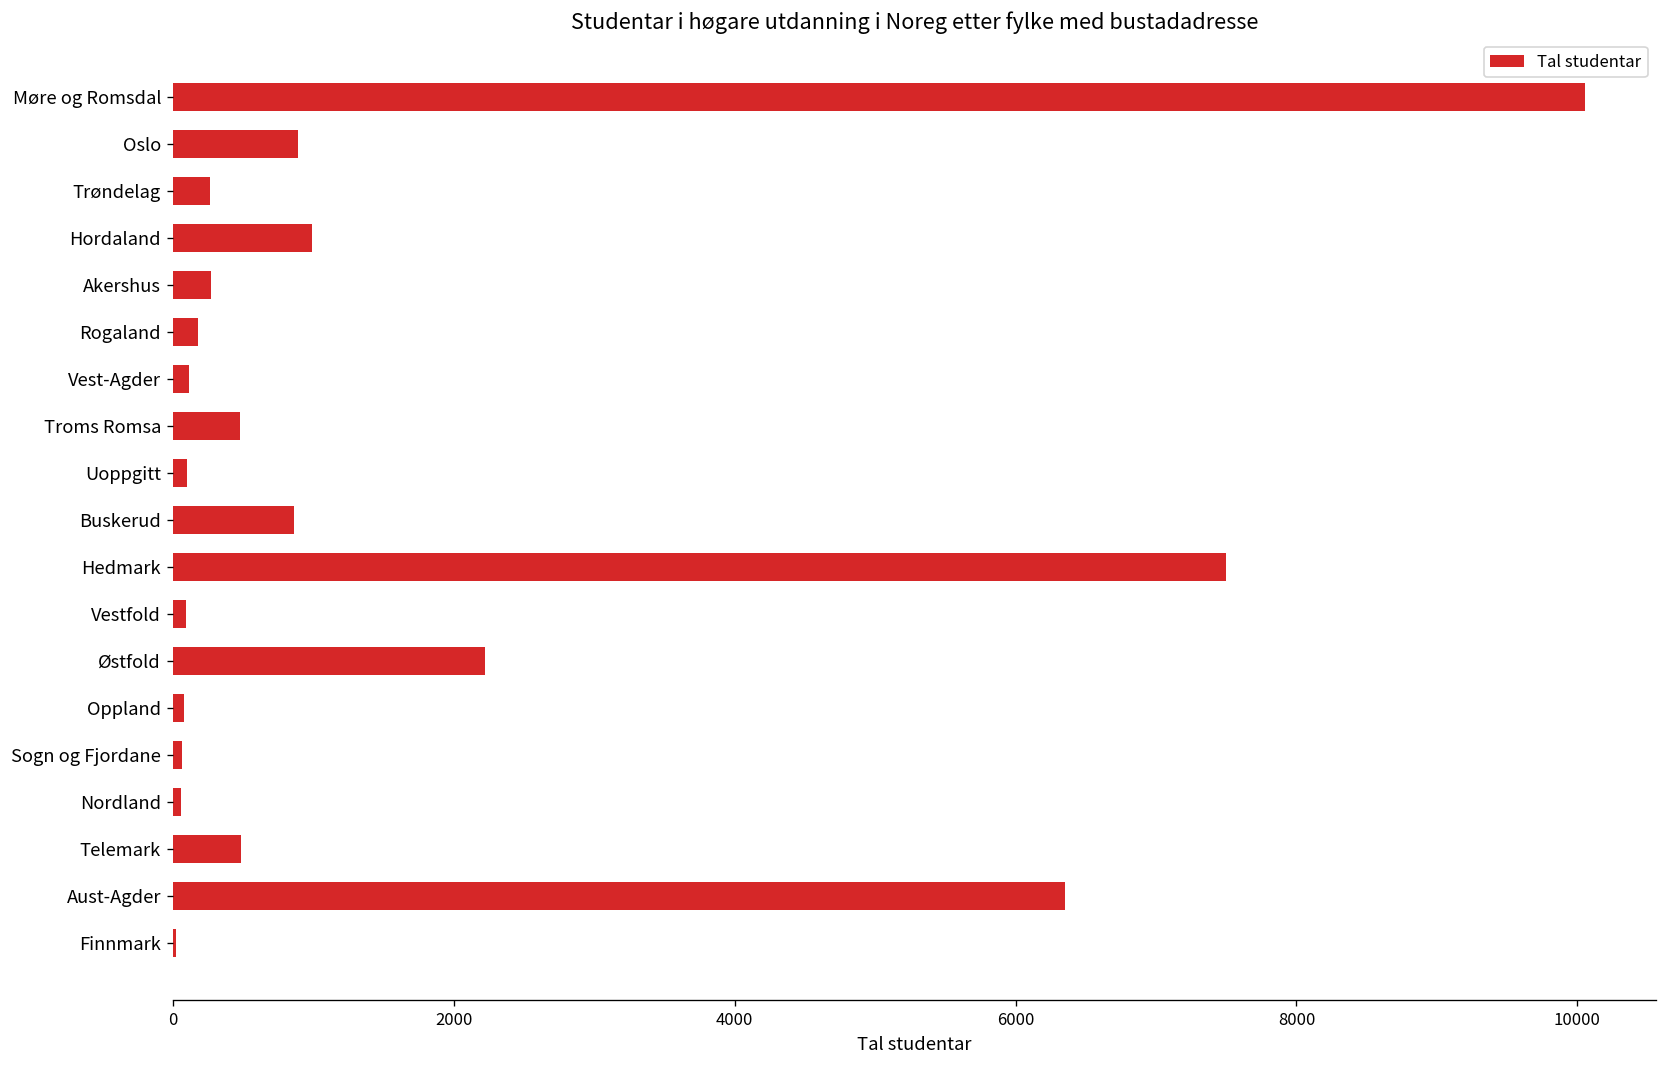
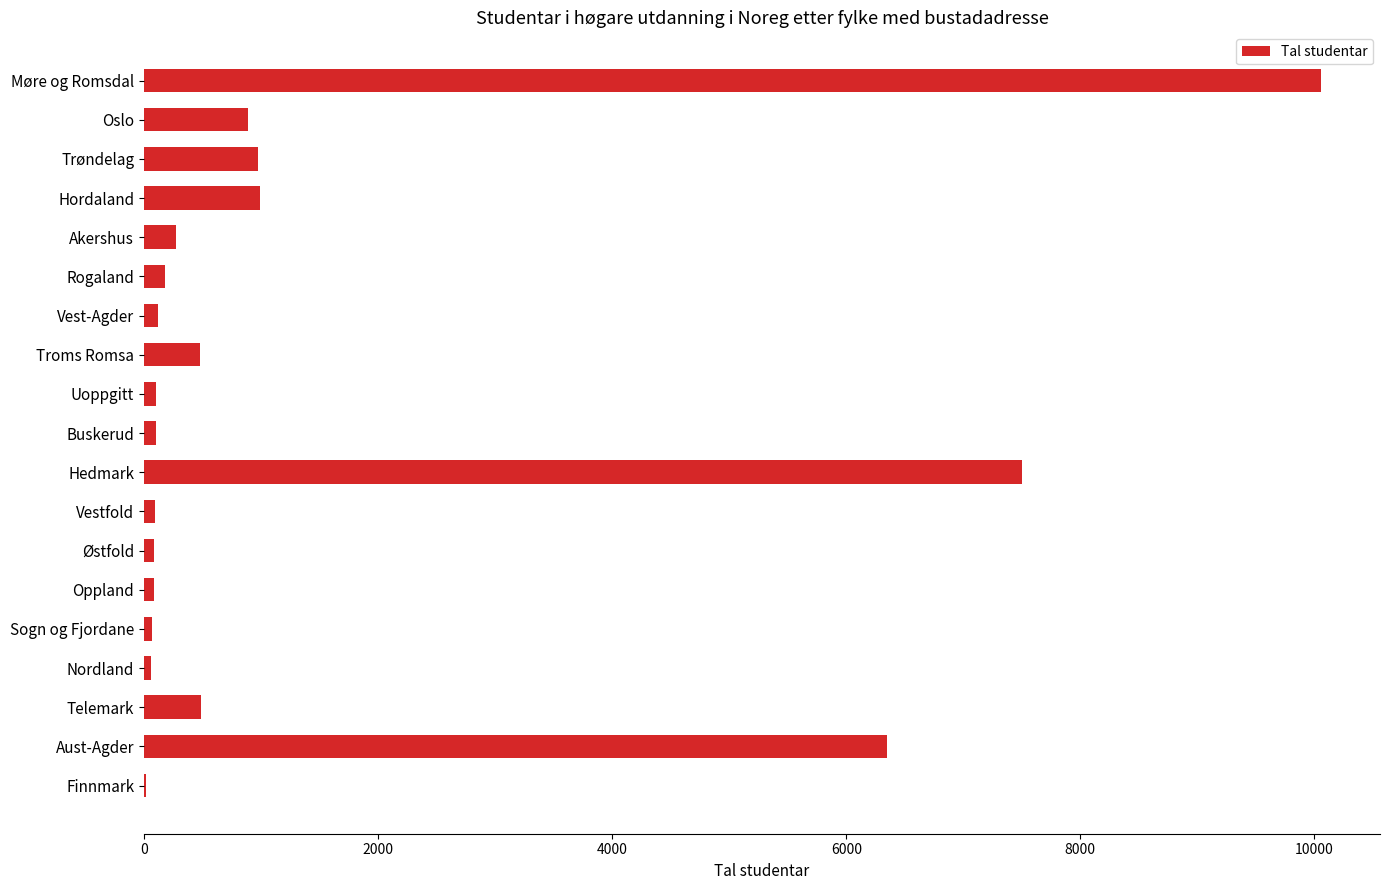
  {
    "Møre og Romsdal": 10060,
    "Oslo": 890,
-   "Trøndelag": 270,
+   "Trøndelag": 970,
    "Hordaland": 990,
    "Akershus": 270,
    "Rogaland": 180,
    "Vest-Agder": 120,
    "Troms Romsa": 480,
    "Uoppgitt": 100,
-   "Buskerud": 860,
+   "Buskerud": 100,
    "Hedmark": 7500,
    "Vestfold": 100,
-   "Østfold": 2220,
+   "Østfold": 80,
    "Oppland": 80,
    "Sogn og Fjordane": 70,
    "Nordland": 60,
    "Telemark": 490,
    "Aust-Agder": 6350
  }
